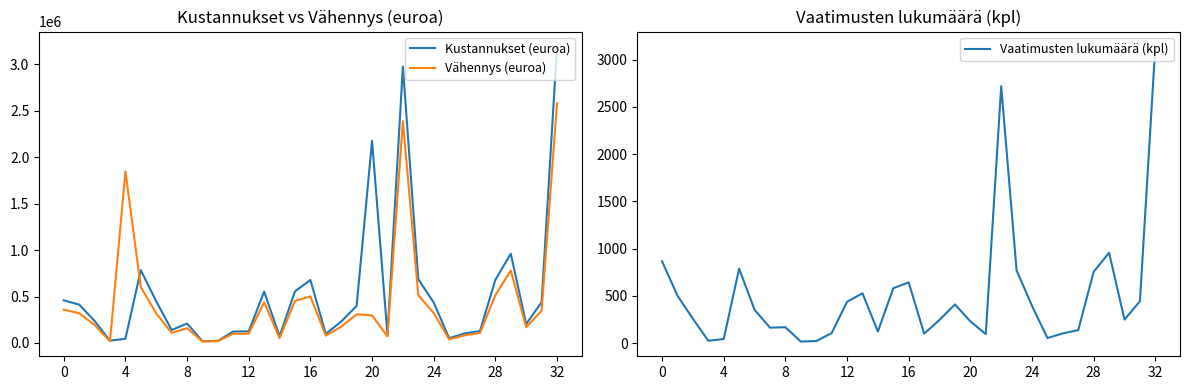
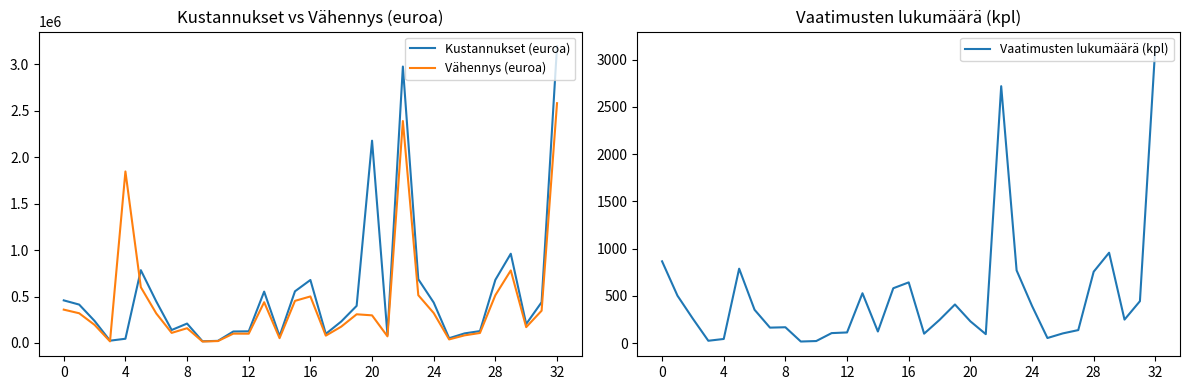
  {
    "Kustannukset vs Vähennys (euroa)": {
      "Kustannukset (euroa)": {
        "0": 500000,
        "4": 0,
        "8": 200000,
        "16": 700000,
        "20": 2200000,
        "24": 400000,
        "28": 700000
      },
      "Vähennys (euroa)": {
        "0": 400000,
        "4": 1800000,
        "8": 200000,
        "16": 500000,
        "20": 300000,
        "24": 300000,
        "28": 500000,
        "32": 2600000
      }
    },
    "Vaatimusten lukumäärä (kpl)": {
      "0": 900,
      "4": 0,
      "8": 200,
-     "12": 400,
+     "12": 100,
      "16": 600,
      "20": 200,
      "24": 400,
      "28": 800
    }
  }
